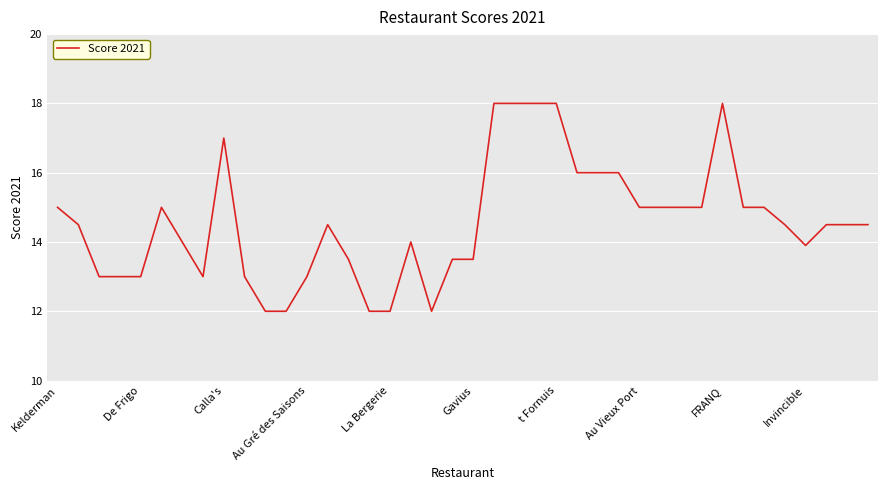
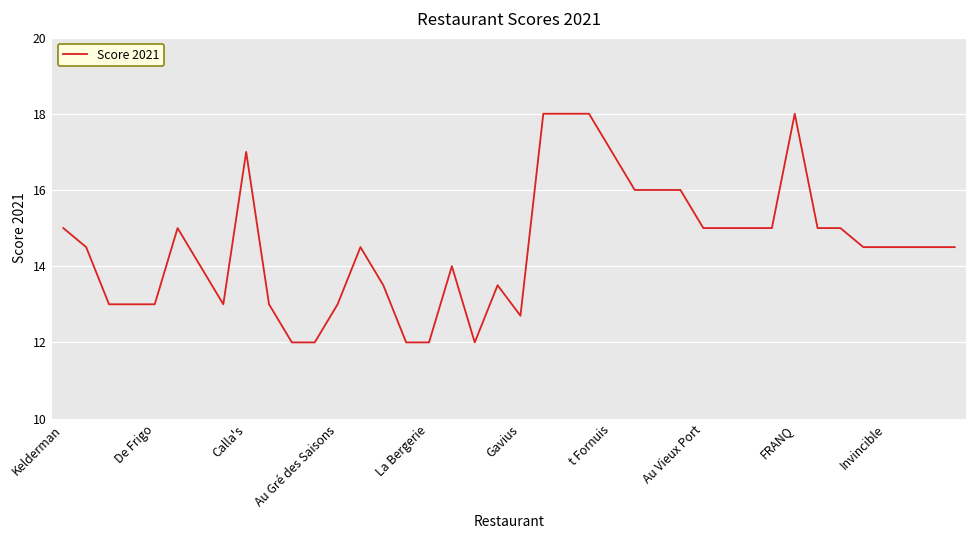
  {
    "Kelderman": 15.0,
    "De Frigo": 13.0,
    "Calla's": 17.0,
    "Au Gré des Saisons": 13.0,
    "La Bergerie": 12.0,
-   "Gavius": 13.5,
-   "t Fornuis": 18,
+   "Gavius": 12.7,
+   "t Fornuis": 17,
    "Au Vieux Port": 15.0,
    "FRANQ": 18.0,
-   "Invincible": 13.9
+   "Invincible": 14.5
  }
